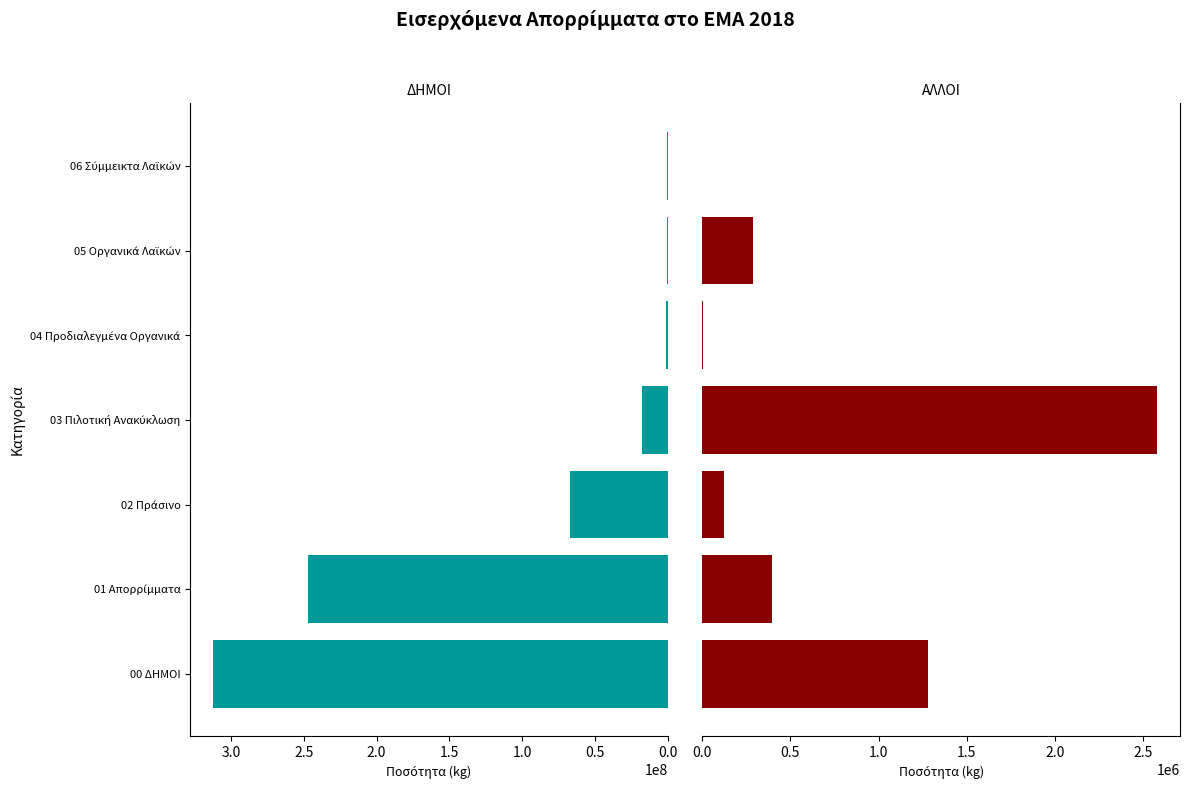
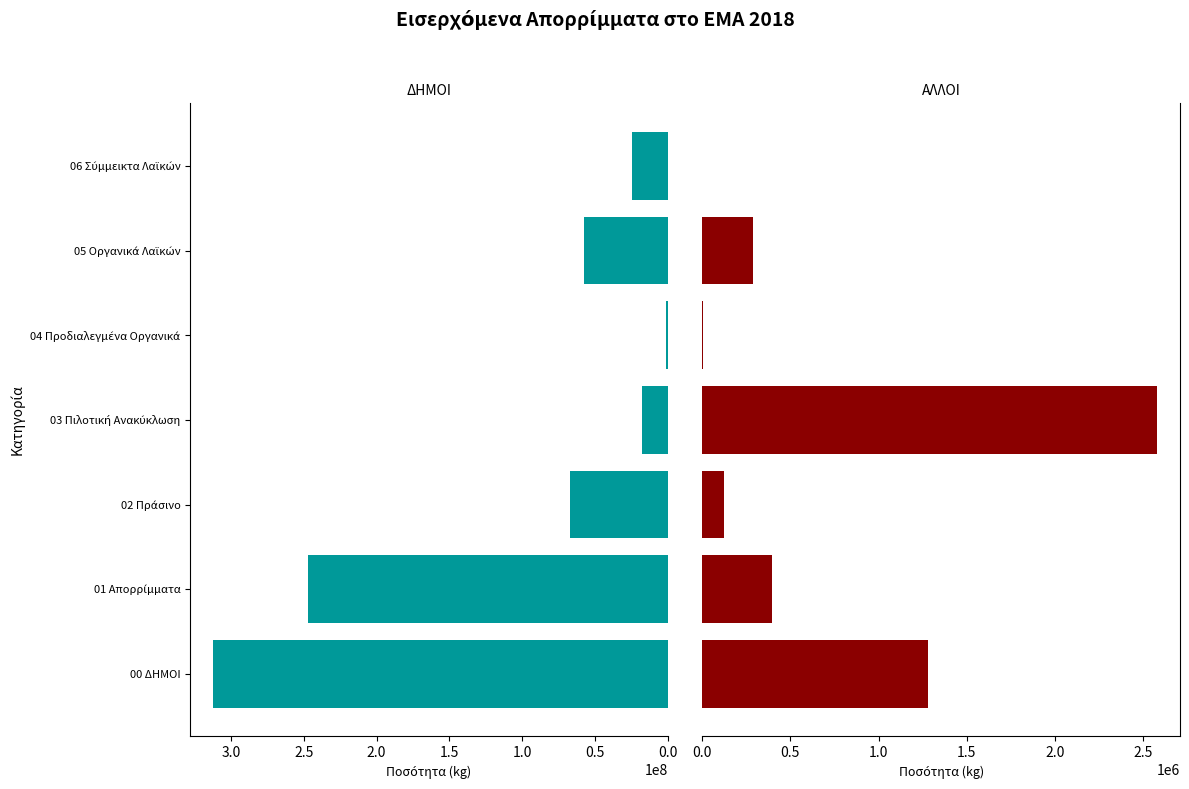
  {
    "ΔΗΜΟΙ": {
-     "06 Σύμμεικτα Λαϊκών": 1000000,
-     "05 Οργανικά Λαϊκών": 1000000,
+     "06 Σύμμεικτα Λαϊκών": 25000000,
+     "05 Οργανικά Λαϊκών": 57000000,
      "03 Πιλοτική Ανακύκλωση": 18000000,
      "02 Πράσινο": 67000000,
      "01 Απορρίμματα": 247000000,
      "00 ΔΗΜΟΙ": 312000000
    }
  }
